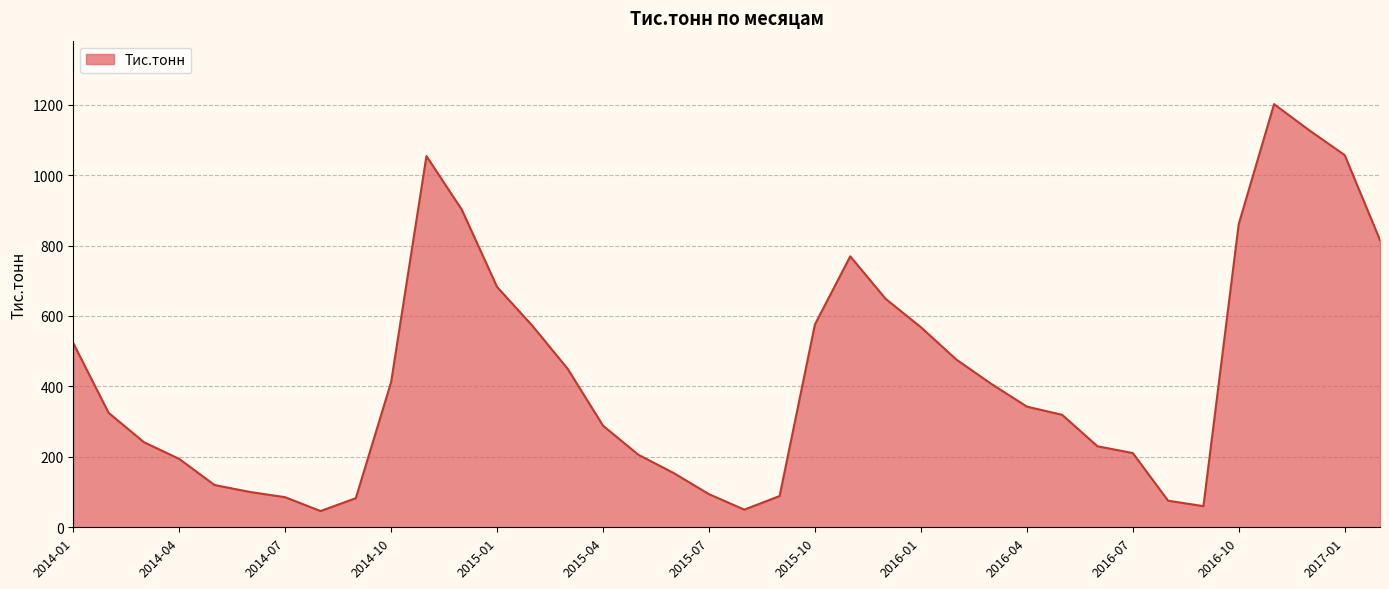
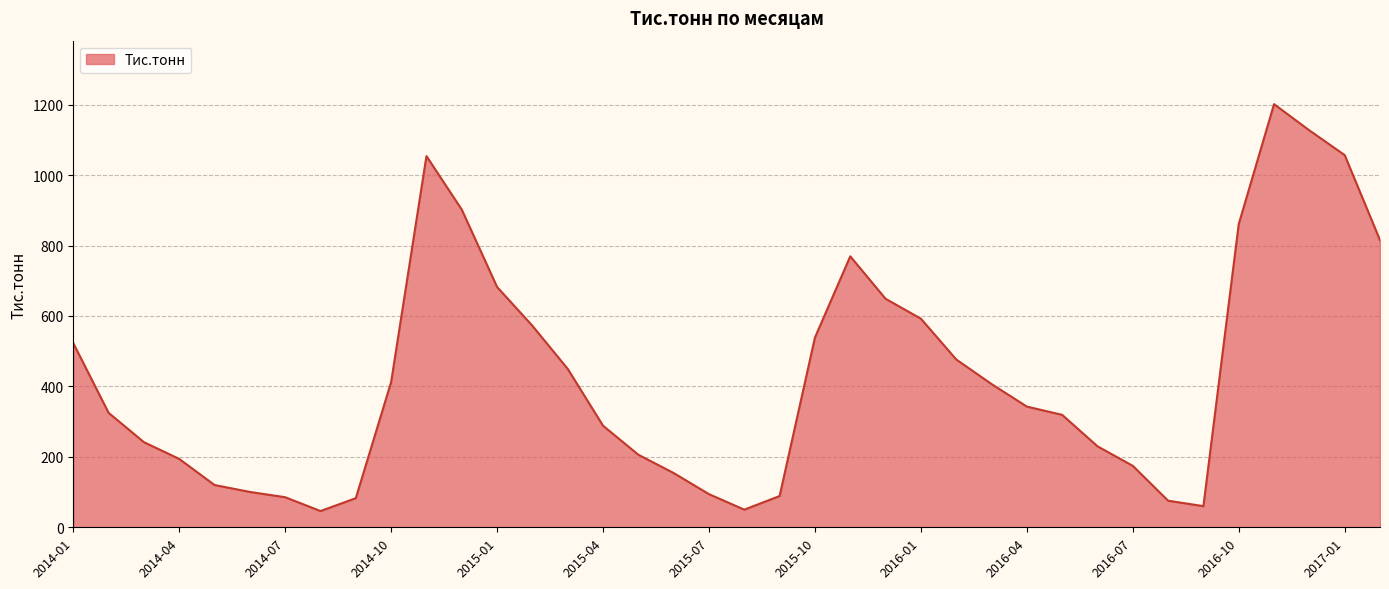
  {
    "2014-01": 520,
    "2014-04": 190,
    "2014-07": 90,
    "2014-10": 410,
    "2015-01": 680,
    "2015-04": 290,
    "2015-07": 90,
-   "2015-10": 580,
-   "2016-01": 570,
+   "2015-10": 540,
+   "2016-01": 590,
    "2016-04": 340,
-   "2016-07": 210,
+   "2016-07": 170,
    "2016-10": 860,
    "2017-01": 1060
  }
